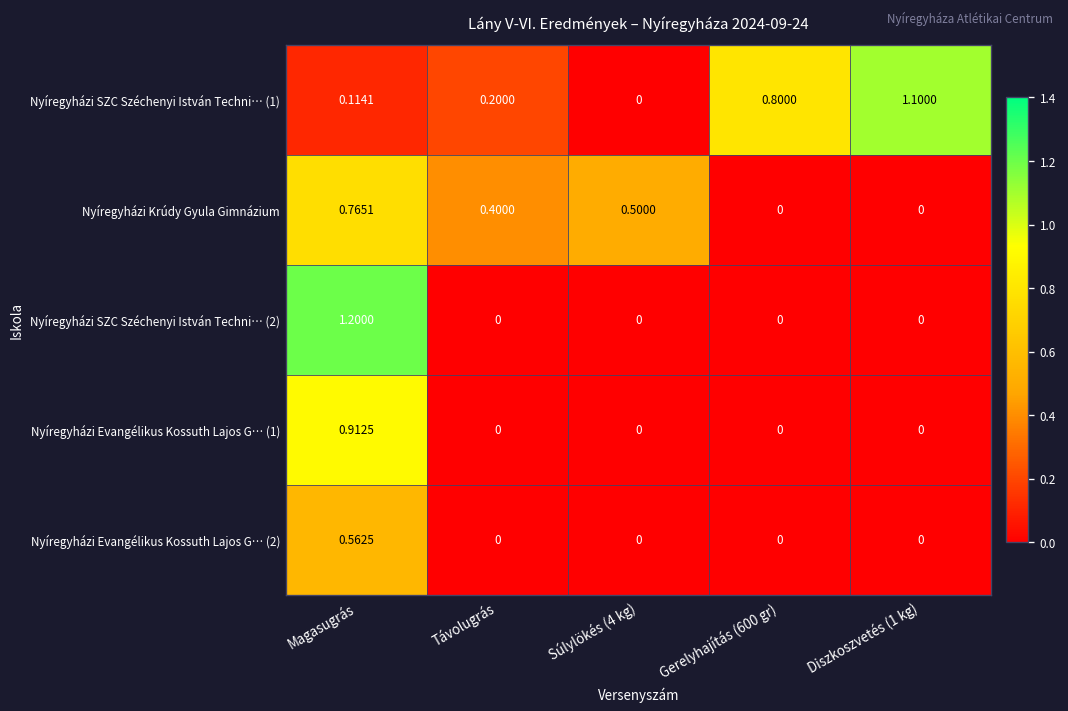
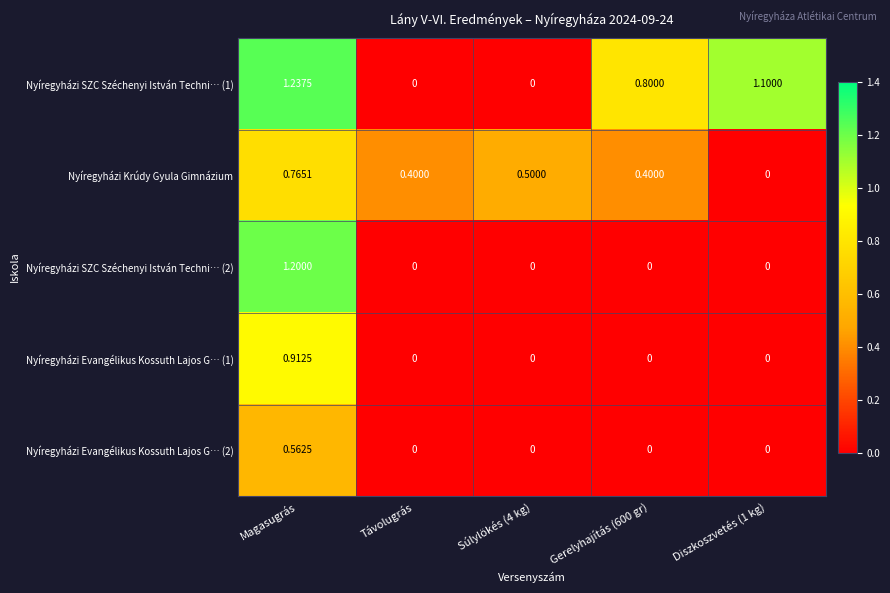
  {
    "Nyíregyházi SZC Széchenyi István Techni… (1)": {
-     "Magasugrás": 0.1141,
-     "Távolugrás": 0.2000,
+     "Magasugrás": 1.2375,
+     "Távolugrás": 0,
      "Súlylökés (4 kg)": 0,
      "Gerelyhajítás (600 gr)": 0.8000,
      "Diszkoszvetés (1 kg)": 1.1000
    },
    "Nyíregyházi Krúdy Gyula Gimnázium": {
      "Magasugrás": 0.7651,
      "Távolugrás": 0.4000,
      "Súlylökés (4 kg)": 0.5000,
-     "Gerelyhajítás (600 gr)": 0,
+     "Gerelyhajítás (600 gr)": 0.4000,
      "Diszkoszvetés (1 kg)": 0
    },
    "Nyíregyházi SZC Széchenyi István Techni… (2)": {
      "Magasugrás": 1.2000,
      "Távolugrás": 0,
      "Súlylökés (4 kg)": 0,
      "Gerelyhajítás (600 gr)": 0,
      "Diszkoszvetés (1 kg)": 0
    },
    "Nyíregyházi Evangélikus Kossuth Lajos G… (1)": {
      "Magasugrás": 0.9125,
      "Távolugrás": 0,
      "Súlylökés (4 kg)": 0,
      "Gerelyhajítás (600 gr)": 0,
      "Diszkoszvetés (1 kg)": 0
    },
    "Nyíregyházi Evangélikus Kossuth Lajos G… (2)": {
      "Magasugrás": 0.5625,
      "Távolugrás": 0,
      "Súlylökés (4 kg)": 0,
      "Gerelyhajítás (600 gr)": 0,
      "Diszkoszvetés (1 kg)": 0
    }
  }
